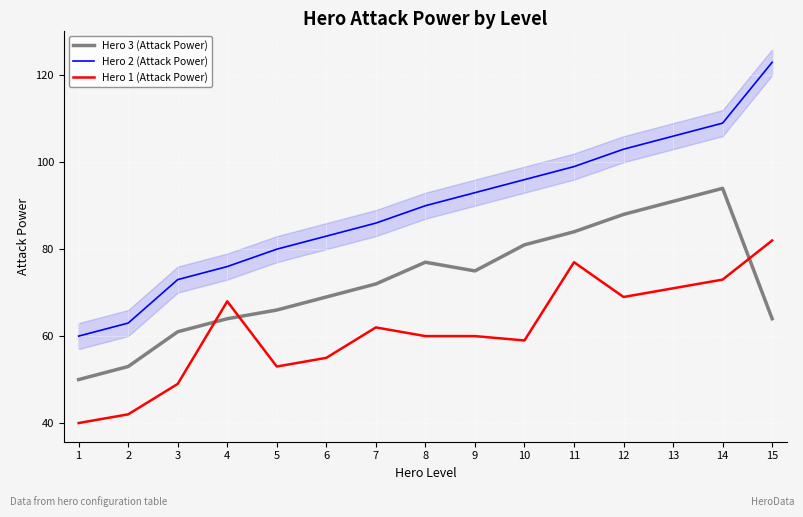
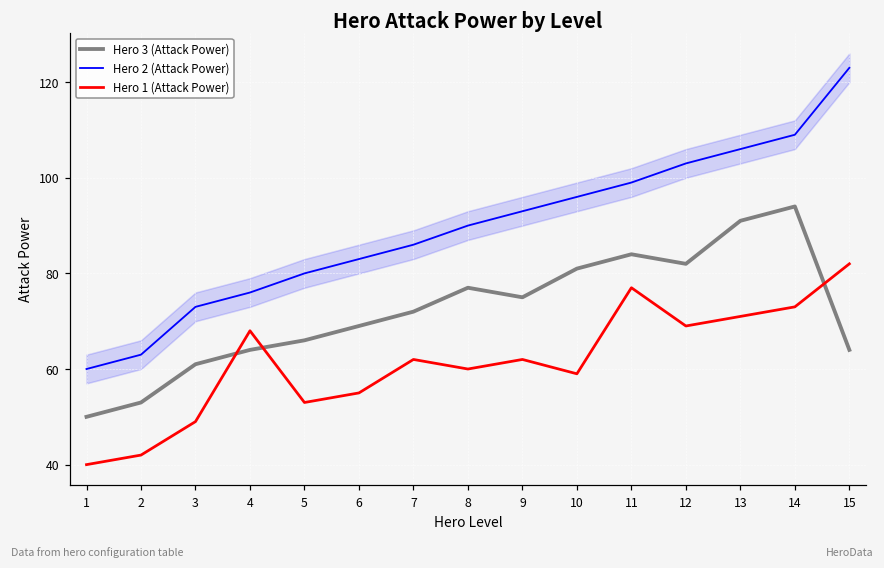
  {
    "Hero 3 (Attack Power)": {
      "1": 50,
      "2": 53,
      "3": 61,
      "4": 64,
      "5": 66,
      "6": 69,
      "7": 72,
      "8": 77,
      "9": 75,
      "10": 81,
      "11": 84,
-     "12": 88,
+     "12": 82,
      "13": 91,
      "14": 94,
      "15": 64
    },
    "Hero 1 (Attack Power)": {
      "1": 40,
      "2": 42,
      "3": 49,
      "4": 68,
      "5": 53,
      "6": 55,
      "7": 62,
      "8": 60,
-     "9": 60,
+     "9": 62,
      "10": 59,
      "11": 77,
      "12": 69,
      "13": 71,
      "14": 73,
      "15": 82
    }
  }
